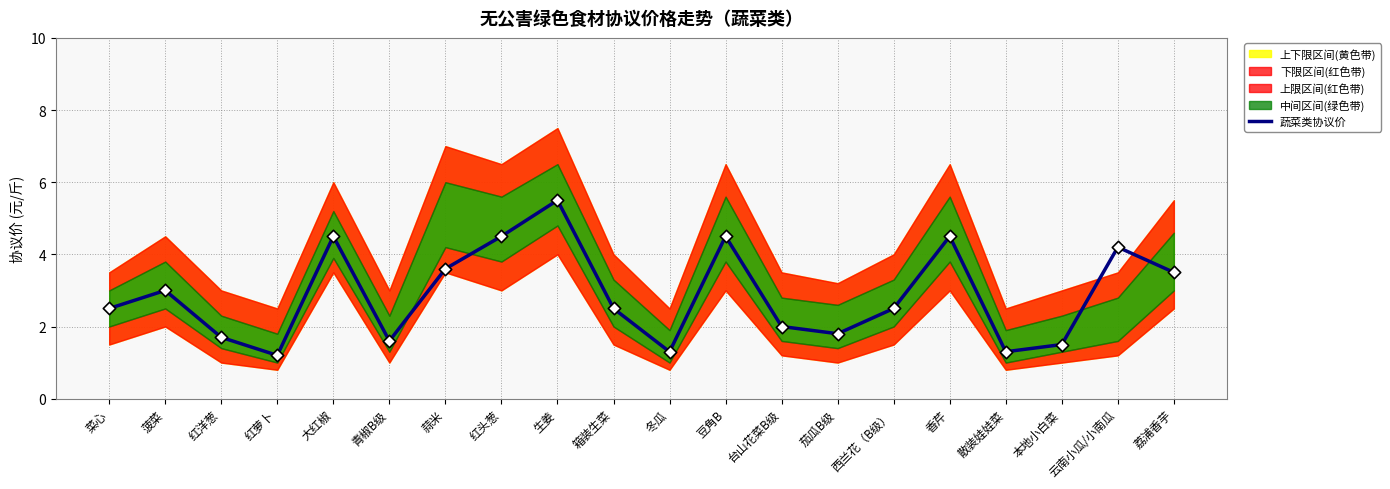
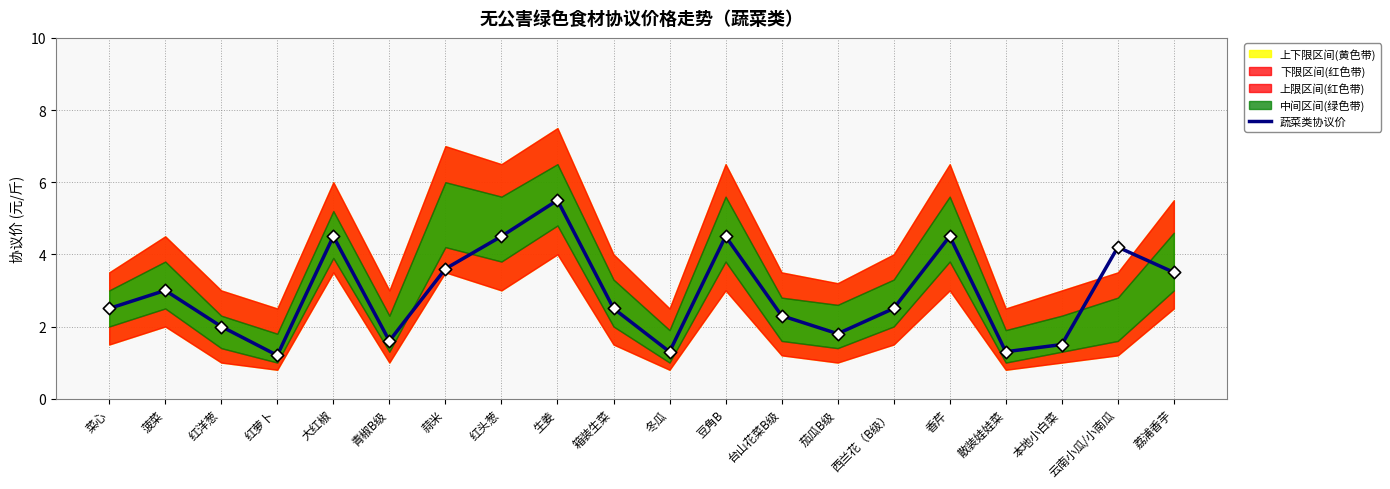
  {
    "蔬菜类协议价": {
      "菜心": 2.5,
      "菠菜": 3.0,
-     "红洋葱": 1.7,
+     "红洋葱": 2.0,
      "红萝卜": 1.2,
      "大红椒": 4.5,
      "青椒B级": 1.6,
      "蒜米": 3.6,
      "红头葱": 4.5,
      "生姜": 5.5,
      "箱装生菜": 2.5,
      "冬瓜": 1.3,
      "豆角B": 4.5,
-     "台山花菜B级": 2.0,
+     "台山花菜B级": 2.3,
      "茄瓜B级": 1.8,
      "西兰花（B级）": 2.5,
      "香芹": 4.5,
      "散装娃娃菜": 1.3,
      "本地小白菜": 1.5,
      "云南小瓜/小南瓜": 4.2,
      "荔浦香芋": 3.5
    }
  }
